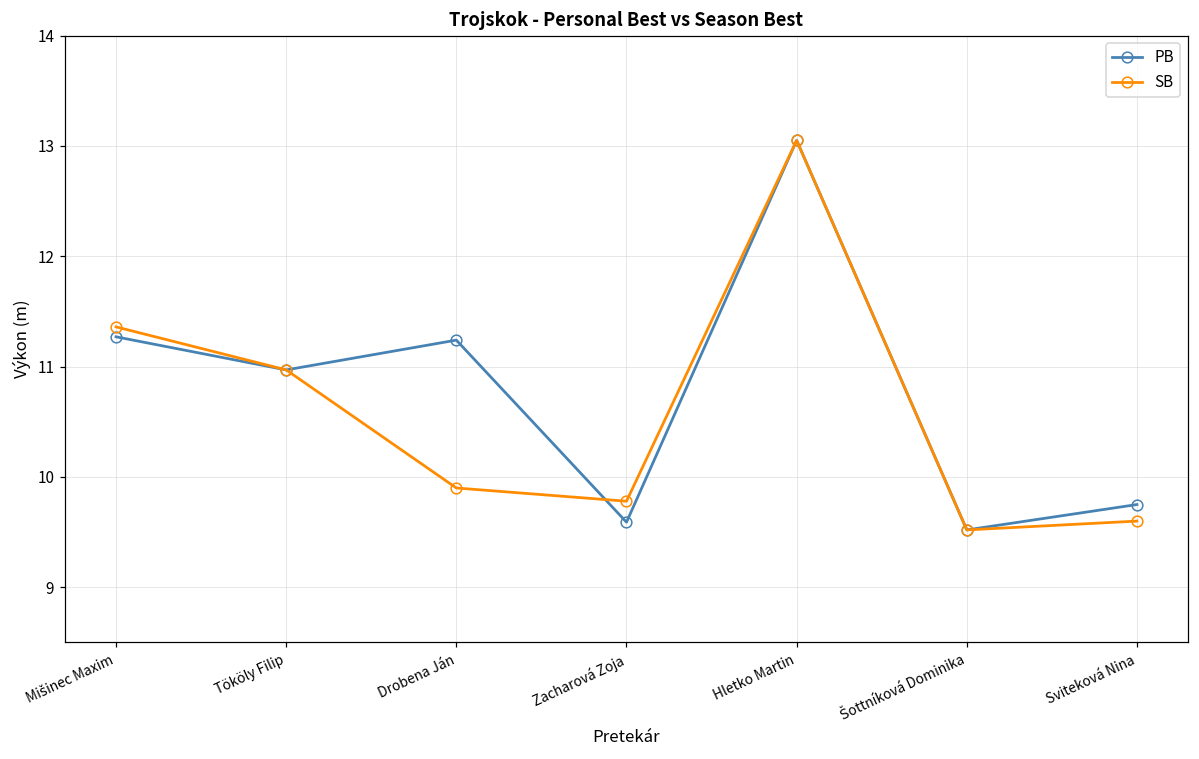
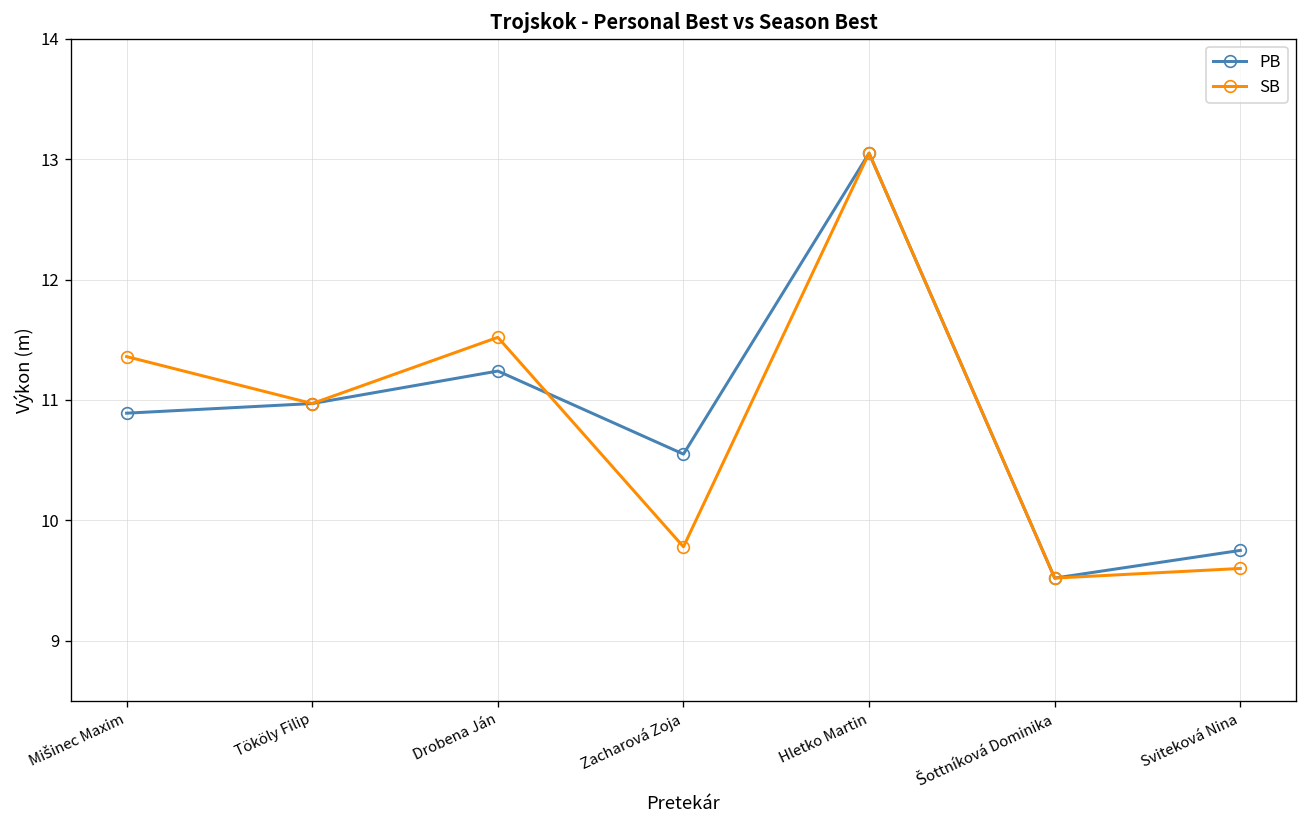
  {
    "PB": {
-     "Mišinec Maxim": 11.27,
+     "Mišinec Maxim": 10.89,
      "Drobena Ján": 11.24,
-     "Zacharová Zoja": 9.59,
+     "Zacharová Zoja": 10.55,
      "Sviteková Nina": 9.75
    },
    "SB": {
      "Mišinec Maxim": 11.36,
-     "Drobena Ján": 9.90,
+     "Drobena Ján": 11.52,
      "Zacharová Zoja": 9.78,
      "Sviteková Nina": 9.60
    }
  }
